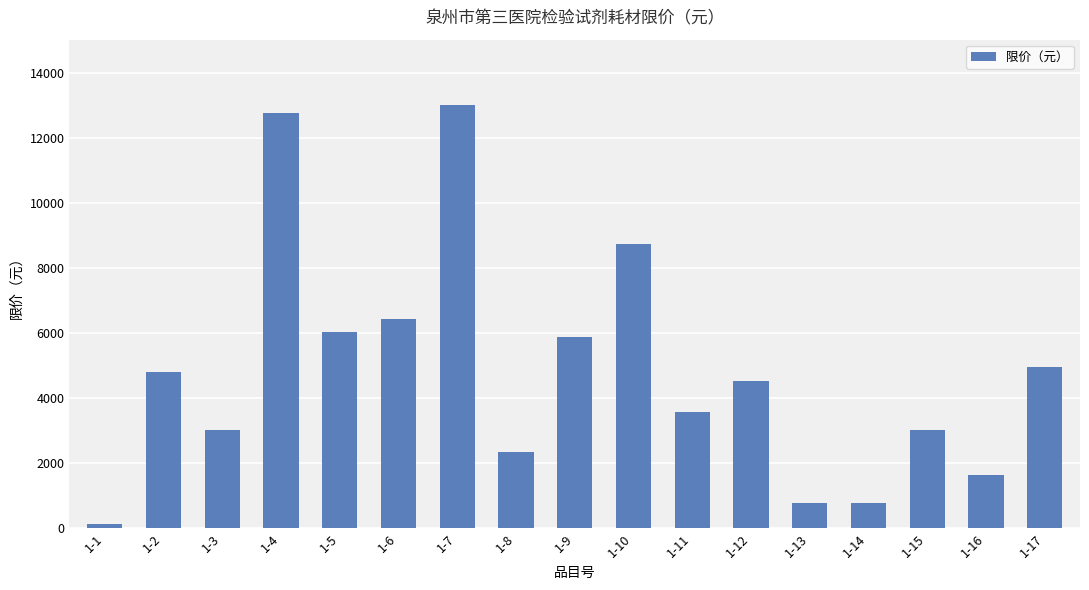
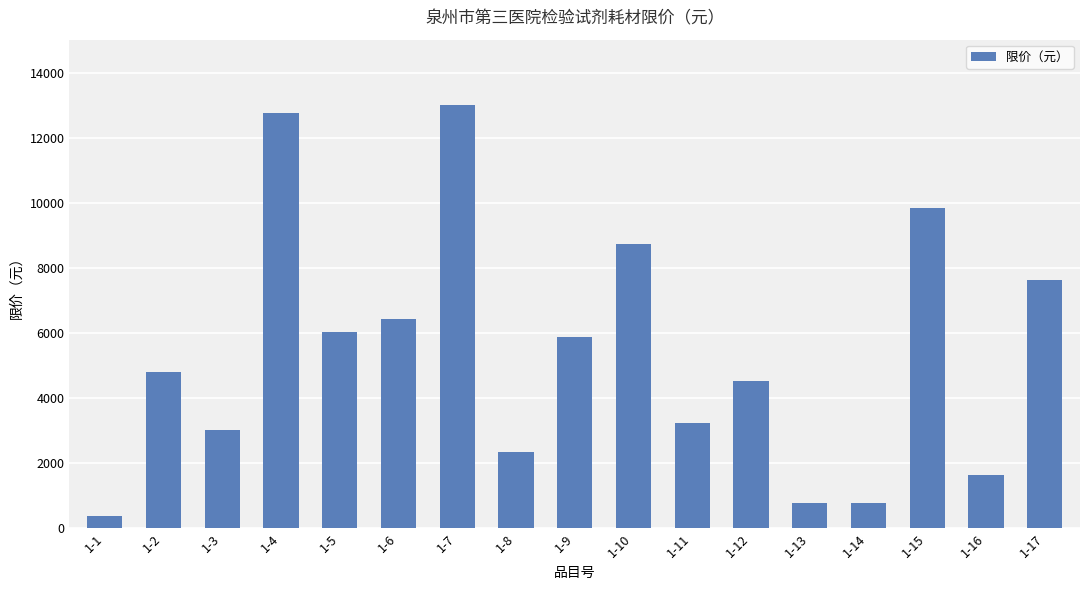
  {
-   "1-1": 100,
+   "1-1": 400,
    "1-2": 4800,
    "1-3": 3000,
    "1-4": 12800,
    "1-5": 6000,
    "1-6": 6400,
    "1-7": 13000,
    "1-8": 2400,
    "1-9": 5900,
    "1-10": 8800,
-   "1-11": 3600,
+   "1-11": 3300,
    "1-12": 4600,
    "1-13": 800,
    "1-14": 800,
-   "1-15": 3000,
+   "1-15": 9900,
    "1-16": 1700,
-   "1-17": 5000
+   "1-17": 7600
  }
